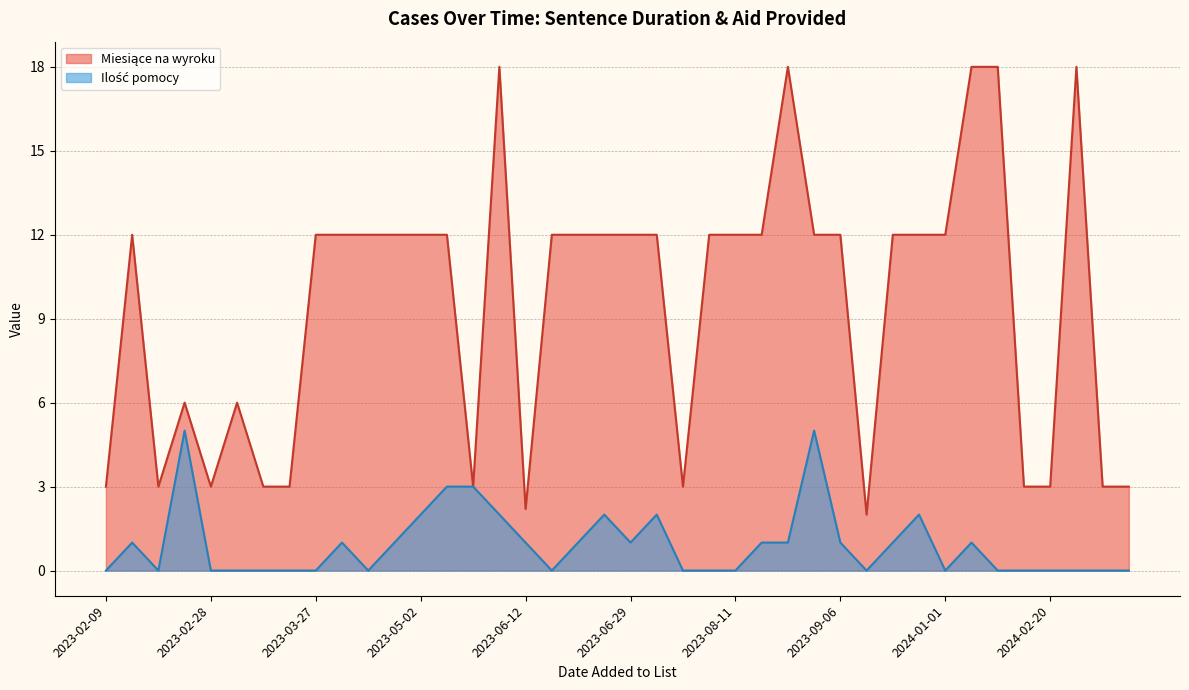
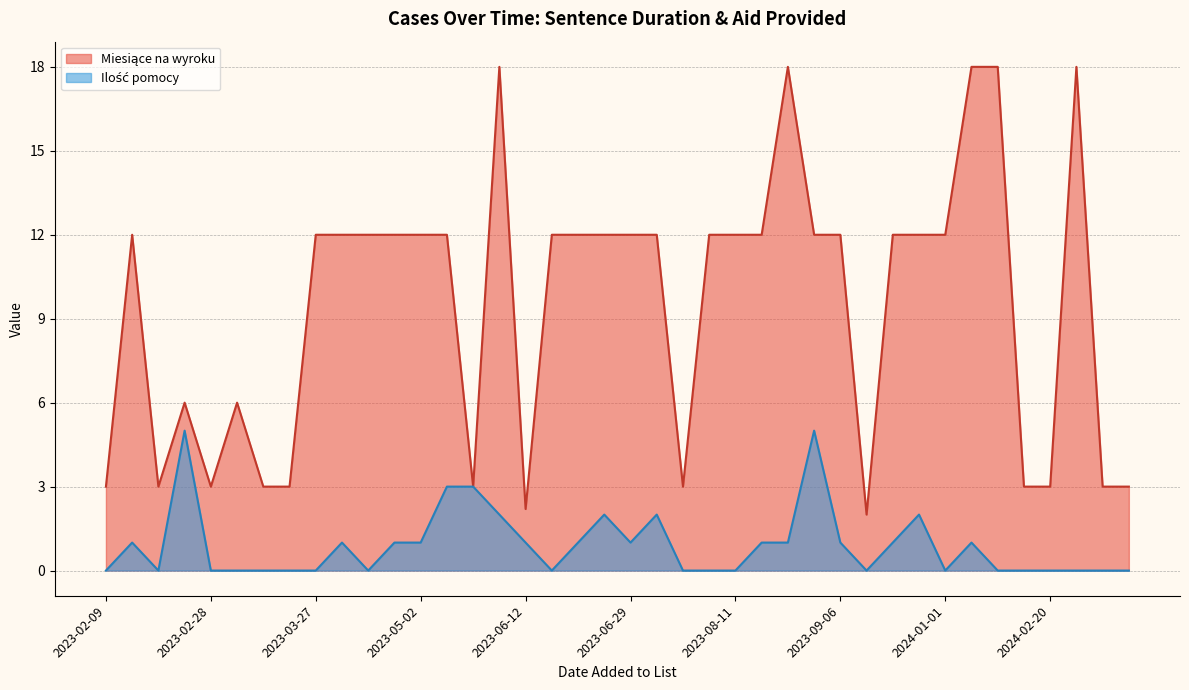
  {
    "Miesiące na wyroku": {
      "2023-02-28": 3,
      "2023-03-27": 12,
      "2023-05-02": 12,
      "2023-06-12": 2.2,
      "2023-09-06": 12,
      "2024-01-01": 12,
      "2024-02-20": 3
    },
    "Ilość pomocy": {
      "2023-02-28": 0,
      "2023-03-27": 0,
-     "2023-05-02": 2,
+     "2023-05-02": 1,
      "2023-06-12": 1,
      "2023-09-06": 1,
      "2024-01-01": 0,
      "2024-02-20": 0
    }
  }
